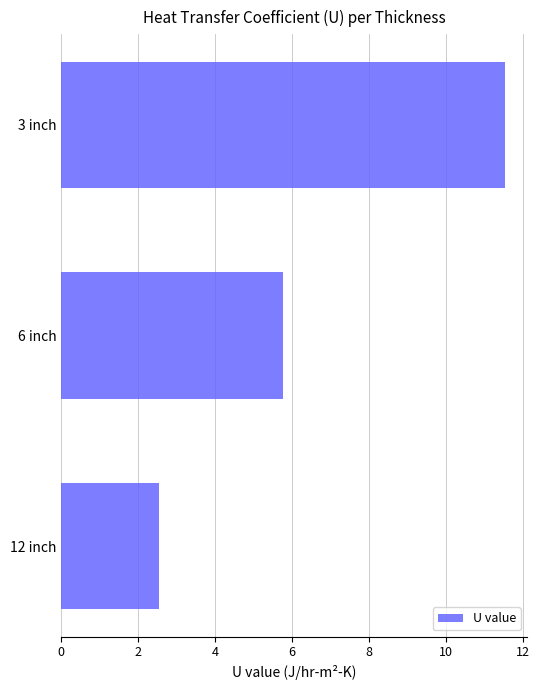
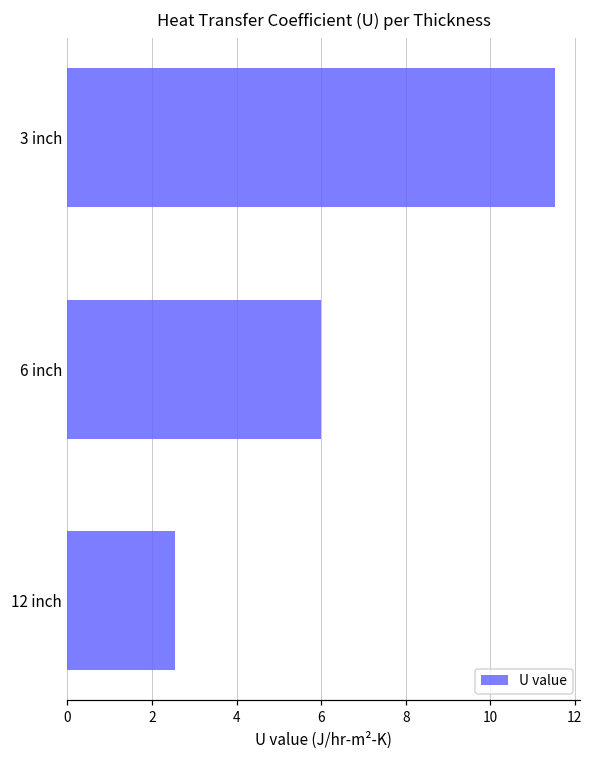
  {
    "3 inch": 11.5,
-   "6 inch": 5.8,
+   "6 inch": 6.0,
    "12 inch": 2.5
  }
